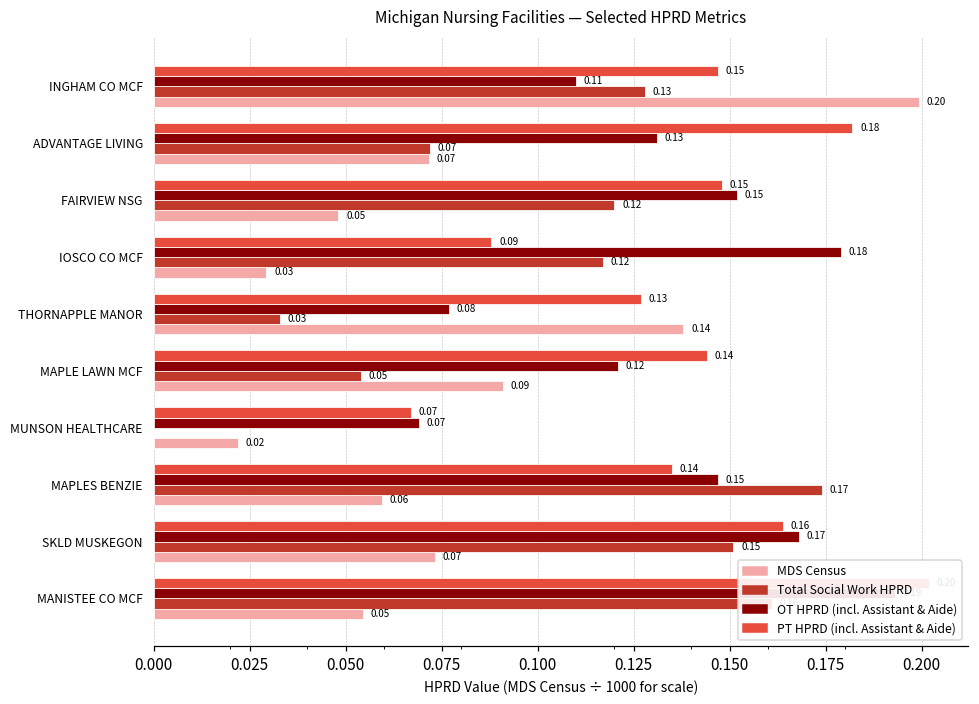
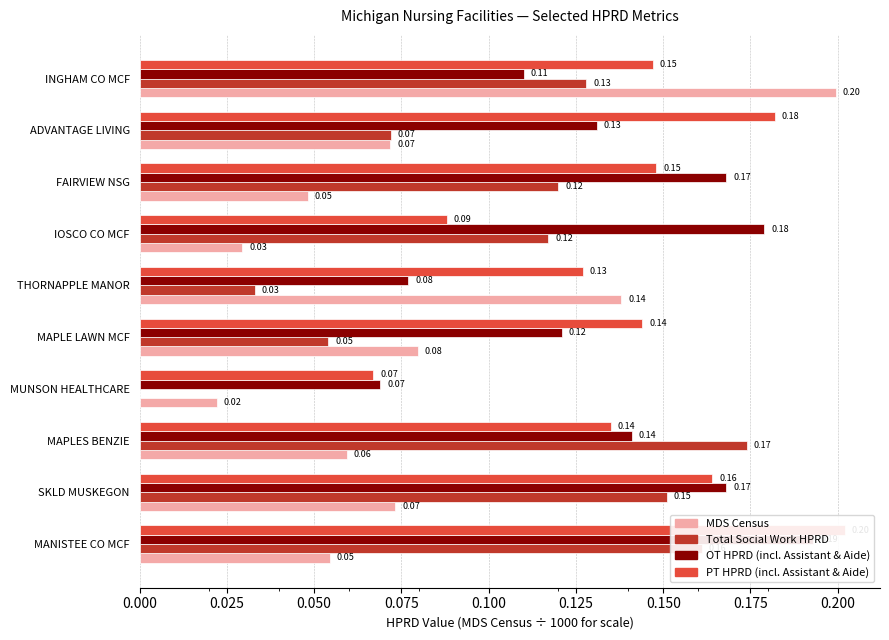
  {
    "MDS Census": {
      "INGHAM CO MCF": 0.20,
      "ADVANTAGE LIVING": 0.07,
      "FAIRVIEW NSG": 0.05,
      "IOSCO CO MCF": 0.03,
      "THORNAPPLE MANOR": 0.14,
-     "MAPLE LAWN MCF": 0.09,
+     "MAPLE LAWN MCF": 0.08,
      "MUNSON HEALTHCARE": 0.02,
      "MAPLES BENZIE": 0.06,
      "SKLD MUSKEGON": 0.07,
      "MANISTEE CO MCF": 0.05
    },
    "OT HPRD (incl. Assistant & Aide)": {
      "INGHAM CO MCF": 0.11,
      "ADVANTAGE LIVING": 0.13,
-     "FAIRVIEW NSG": 0.15,
+     "FAIRVIEW NSG": 0.17,
      "IOSCO CO MCF": 0.18,
      "THORNAPPLE MANOR": 0.08,
      "MAPLE LAWN MCF": 0.12,
      "MUNSON HEALTHCARE": 0.07,
-     "MAPLES BENZIE": 0.15,
+     "MAPLES BENZIE": 0.14,
      "SKLD MUSKEGON": 0.17
    }
  }
